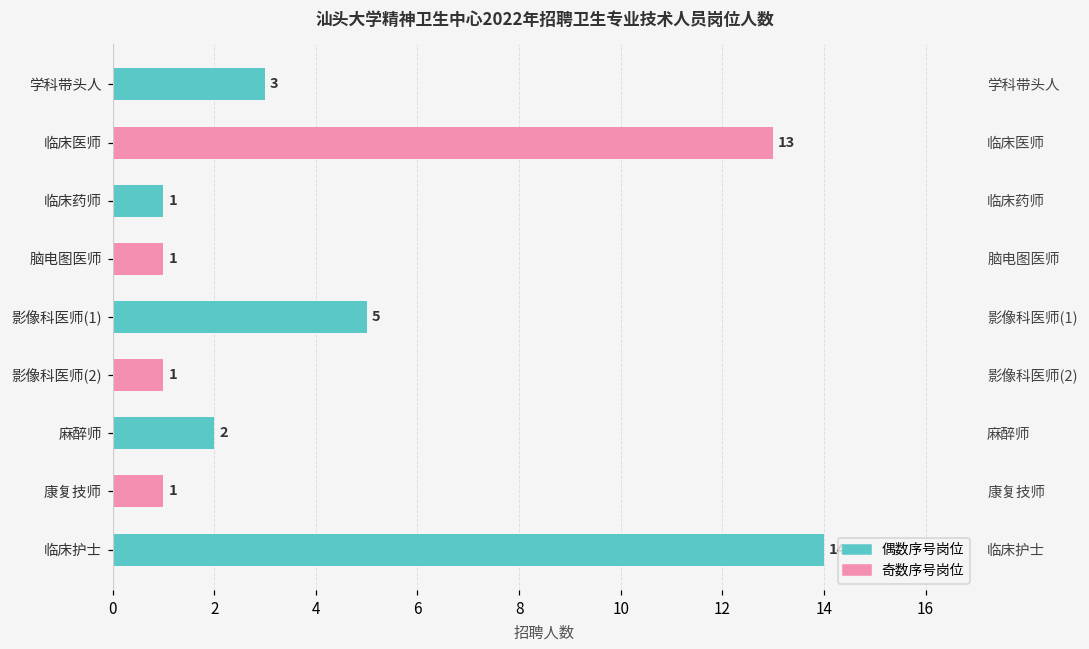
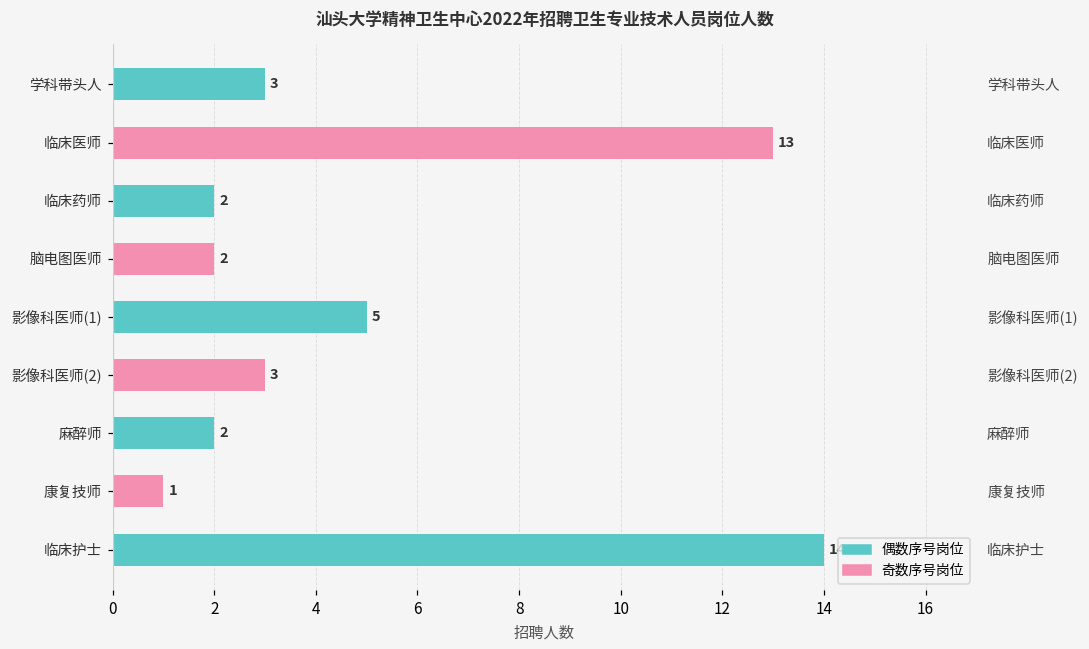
  {
    "学科带头人": 3,
    "临床医师": 13,
-   "临床药师": 1,
-   "脑电图医师": 1,
+   "临床药师": 2,
+   "脑电图医师": 2,
    "影像科医师(1)": 5,
-   "影像科医师(2)": 1,
+   "影像科医师(2)": 3,
    "麻醉师": 2,
    "康复技师": 1
  }
